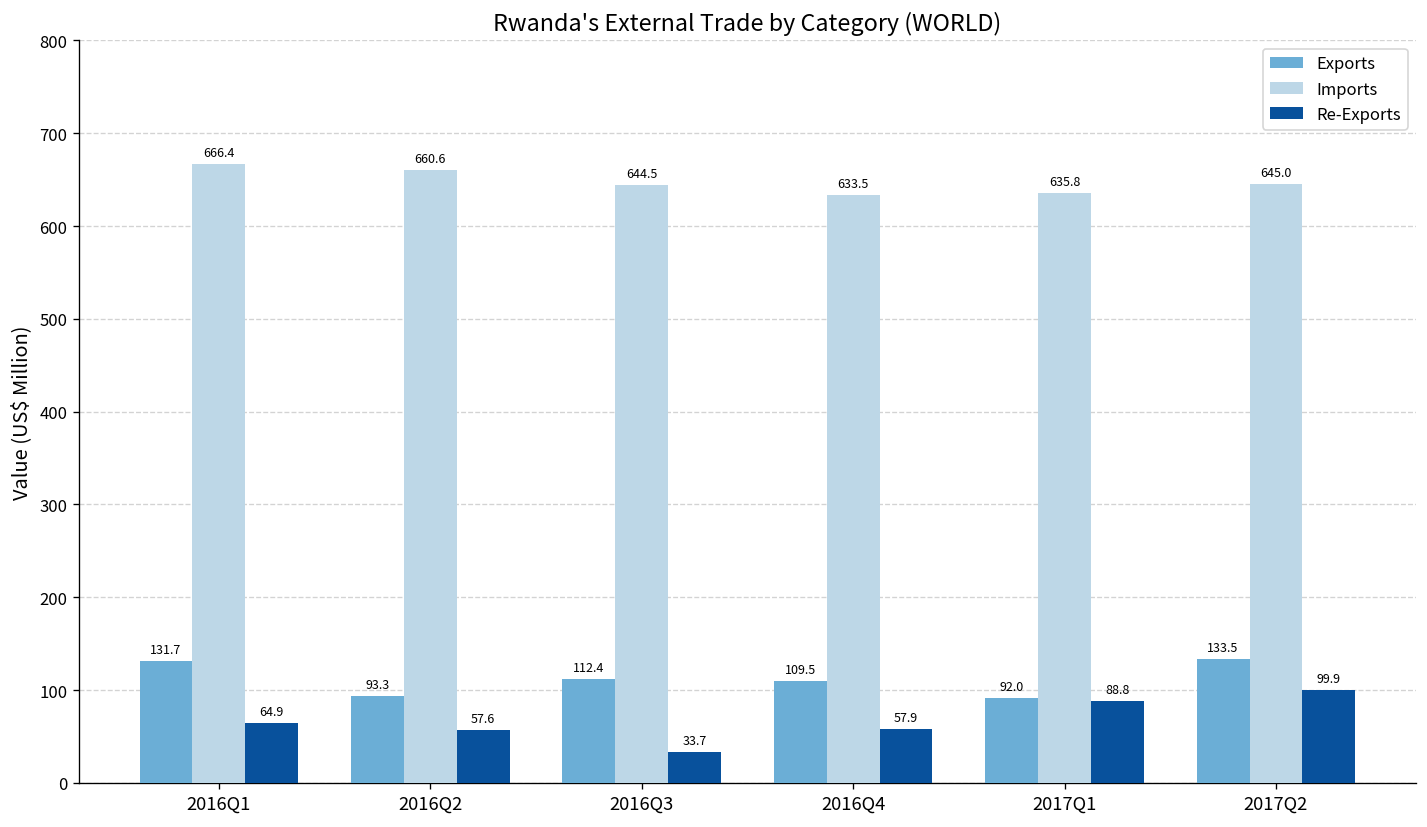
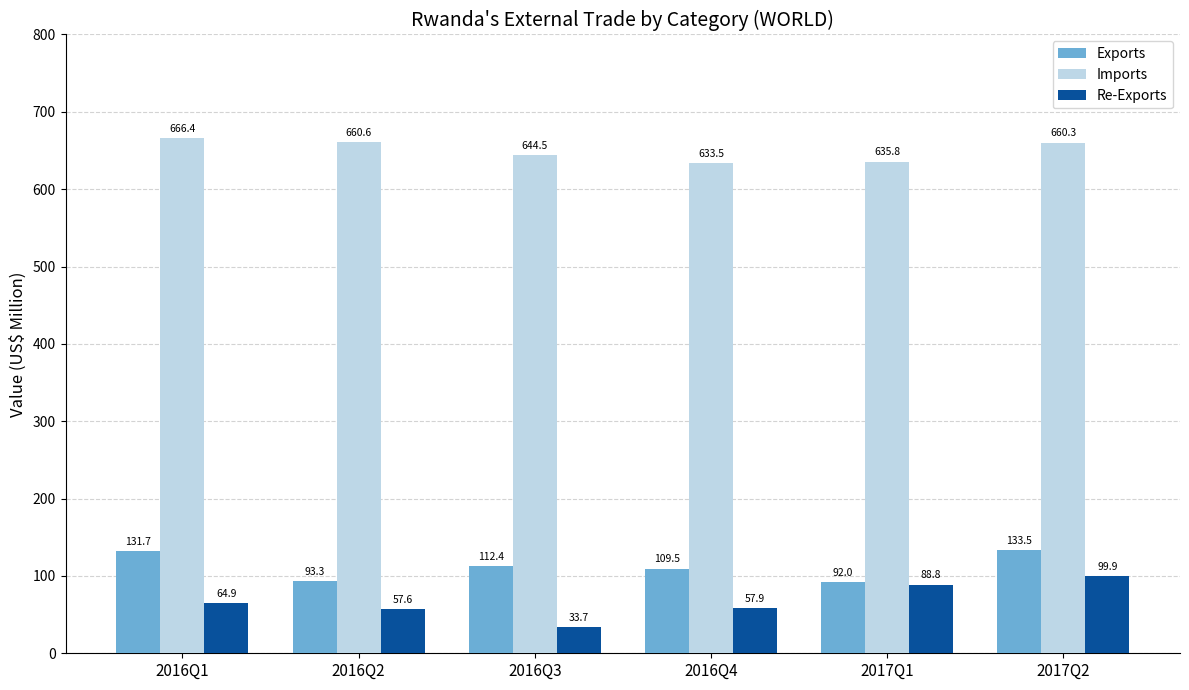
  {
    "Exports": {
      "2016Q1": 131.7,
      "2016Q2": 93.3,
      "2016Q3": 112.4,
      "2016Q4": 109.5,
      "2017Q1": 92.0,
      "2017Q2": 133.5
    },
    "Imports": {
      "2016Q1": 666.4,
      "2016Q2": 660.6,
      "2016Q3": 644.5,
      "2016Q4": 633.5,
      "2017Q1": 635.8,
-     "2017Q2": 645.0
+     "2017Q2": 660.3
    },
    "Re-Exports": {
      "2016Q1": 64.9,
      "2016Q2": 57.6,
      "2016Q3": 33.7,
      "2016Q4": 57.9,
      "2017Q1": 88.8,
      "2017Q2": 99.9
    }
  }
